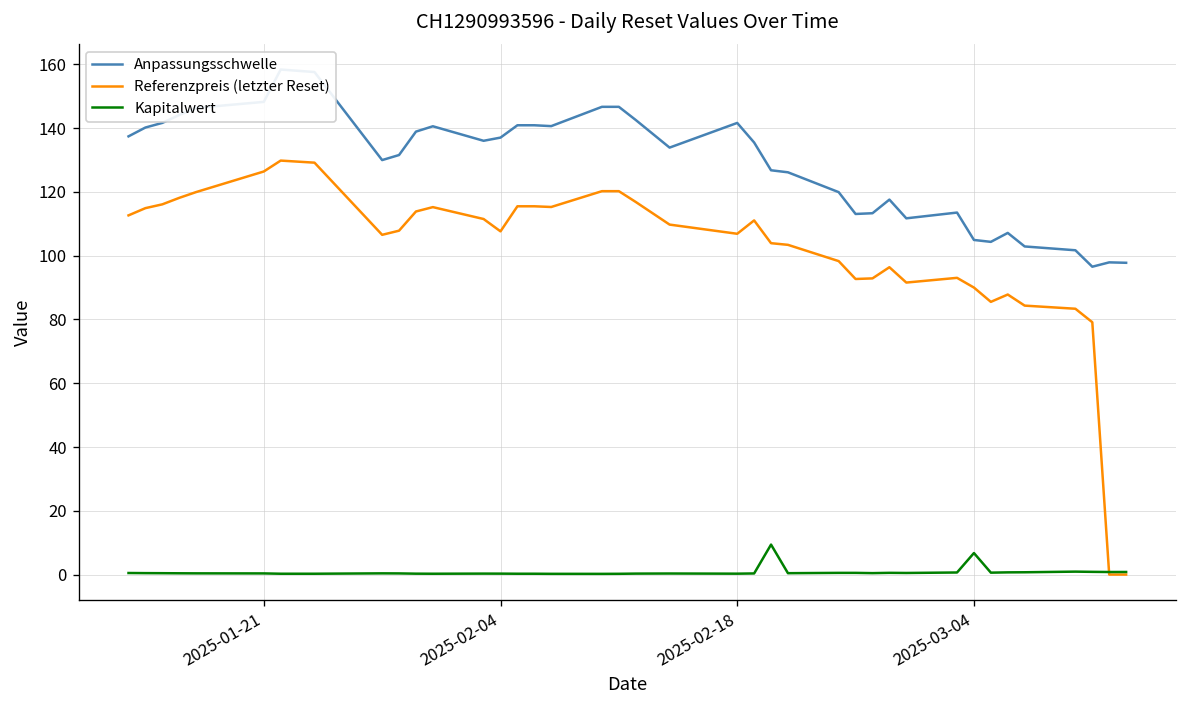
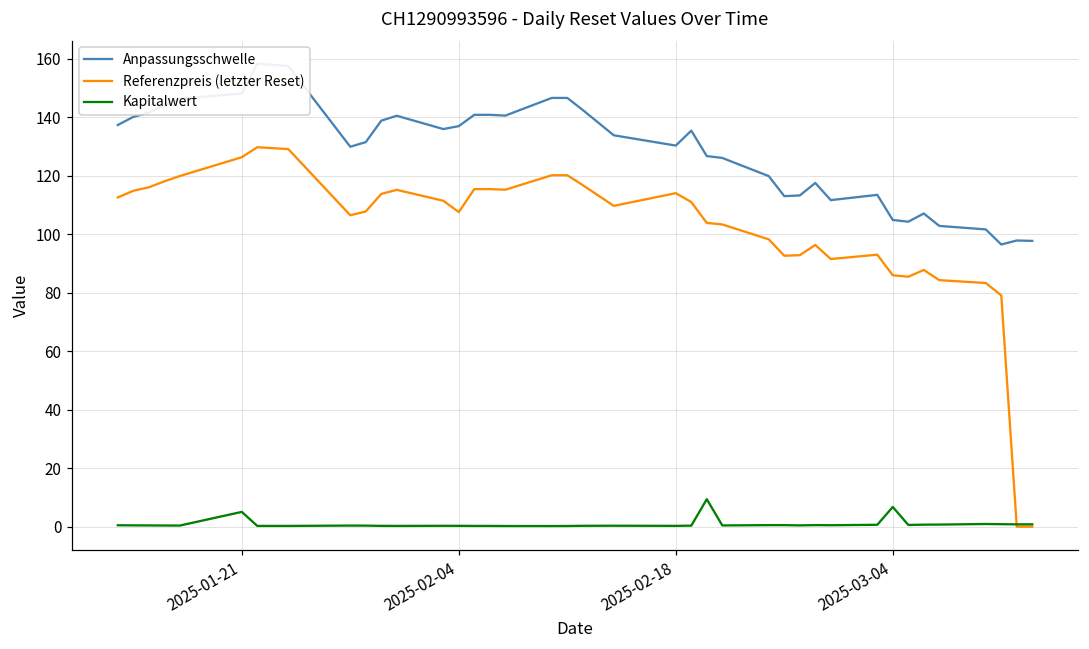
  {
    "Anpassungsschwelle": {
      "2025-02-04": 137,
-     "2025-02-18": 142,
+     "2025-02-18": 130,
      "2025-03-04": 105
    },
    "Referenzpreis (letzter Reset)": {
      "2025-01-21": 126,
      "2025-02-04": 108,
-     "2025-02-18": 107,
-     "2025-03-04": 90
+     "2025-02-18": 114,
+     "2025-03-04": 86
    },
    "Kapitalwert": {
-     "2025-01-21": 0,
+     "2025-01-21": 5,
      "2025-02-04": 0,
      "2025-02-18": 0,
      "2025-03-04": 7
    }
  }
